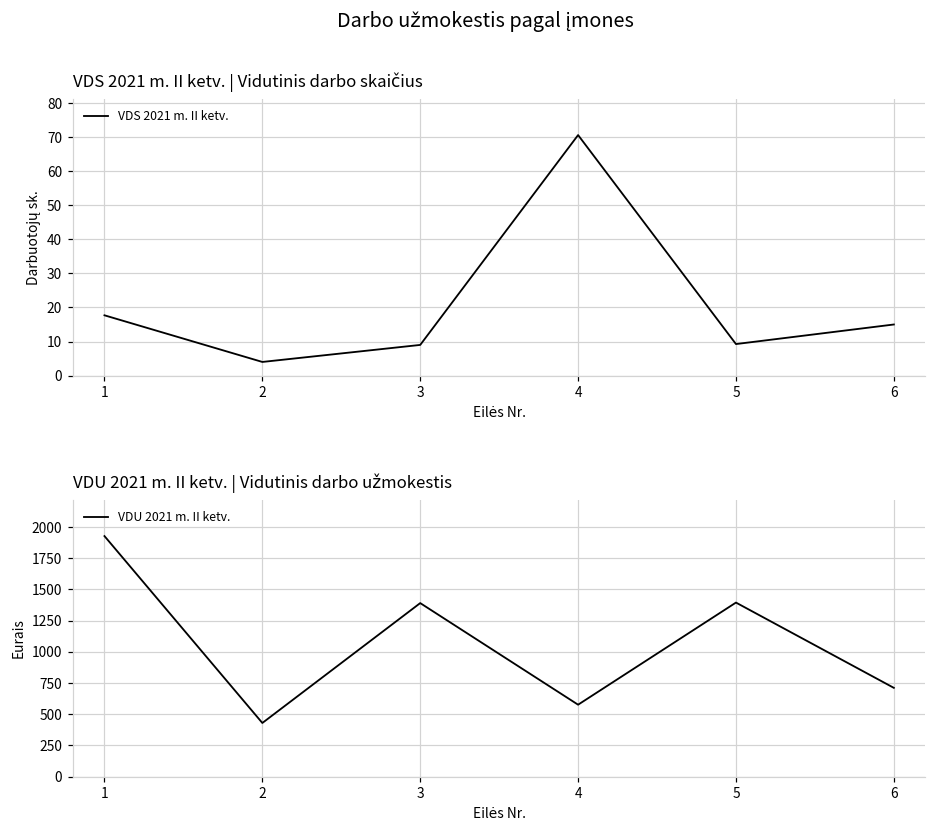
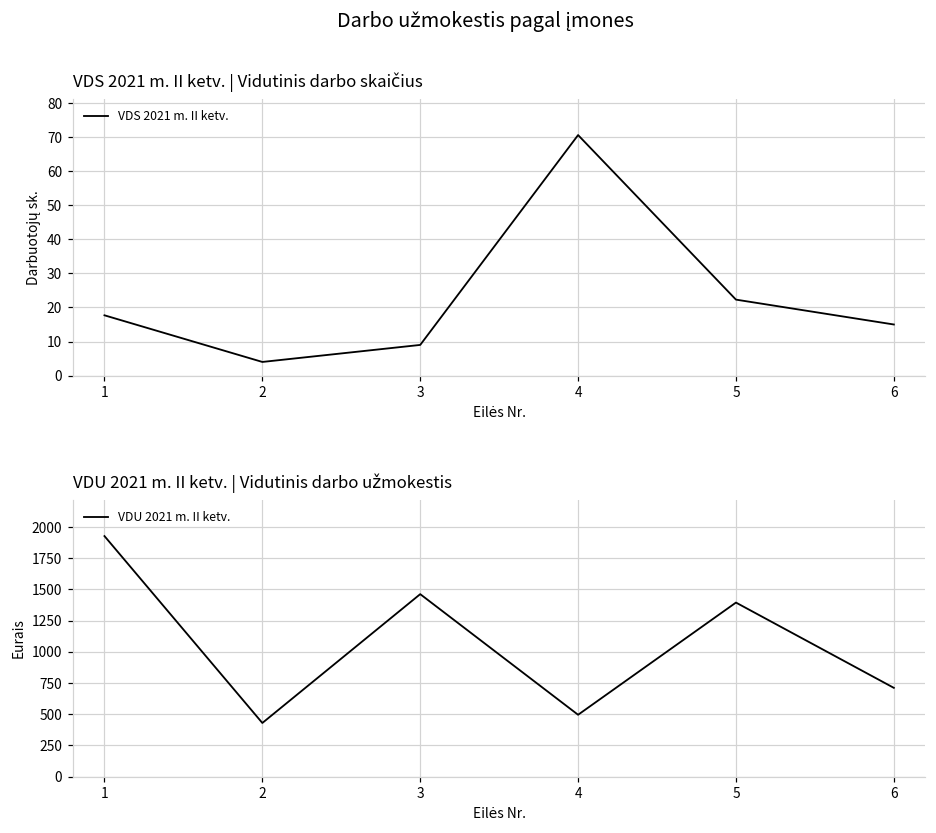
  {
    "VDS 2021 m. II ketv. | Vidutinis darbo skaičius": {
      "1": 18,
      "2": 4,
      "3": 9,
      "4": 71,
-     "5": 9,
+     "5": 22,
      "6": 15
    },
    "VDU 2021 m. II ketv. | Vidutinis darbo užmokestis": {
      "1": 1930,
      "2": 430,
-     "3": 1390,
-     "4": 580,
+     "3": 1460,
+     "4": 500,
      "5": 1400,
      "6": 710
    }
  }
